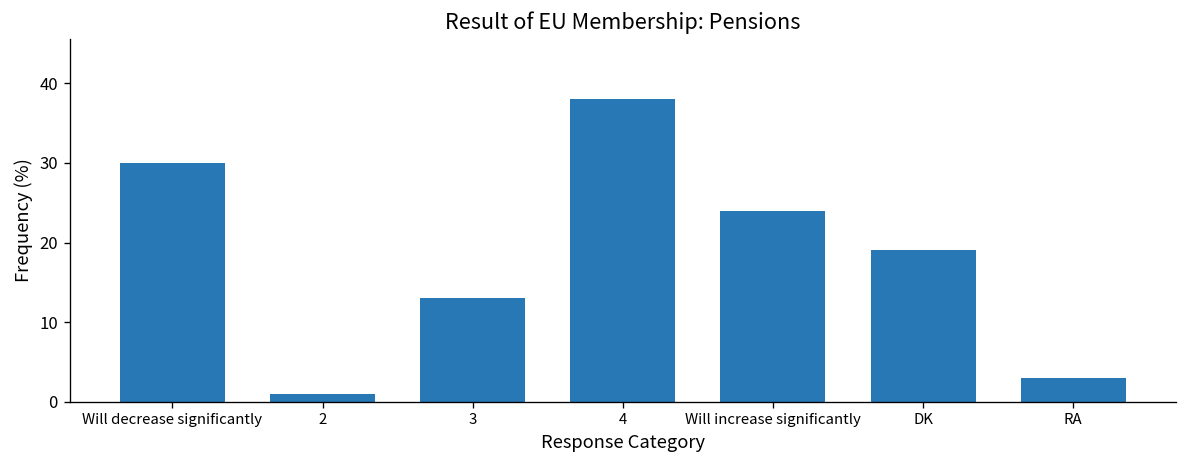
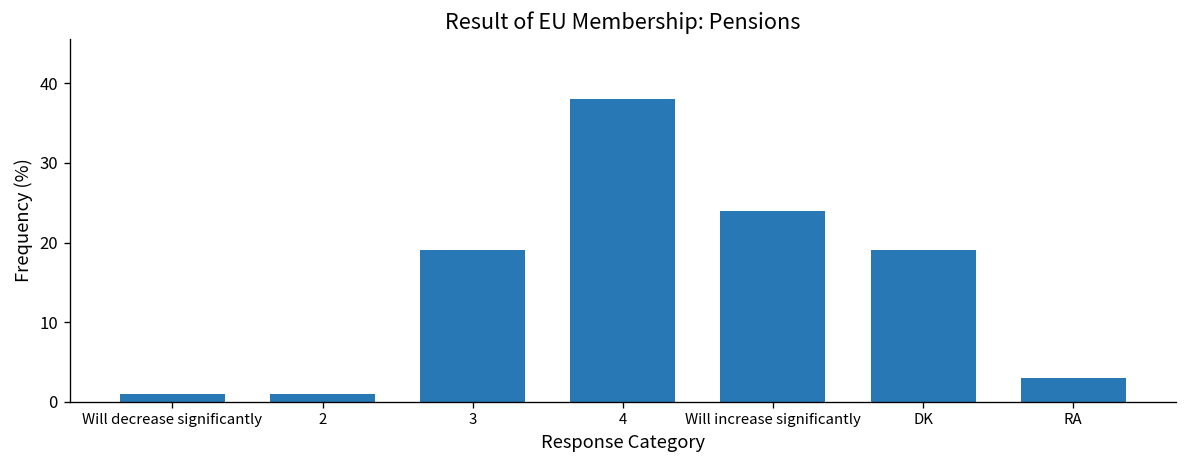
  {
-   "Will decrease significantly": 30,
+   "Will decrease significantly": 1,
    "2": 1,
-   "3": 13,
+   "3": 19,
    "4": 38,
    "Will increase significantly": 24,
    "DK": 19,
    "RA": 3
  }
